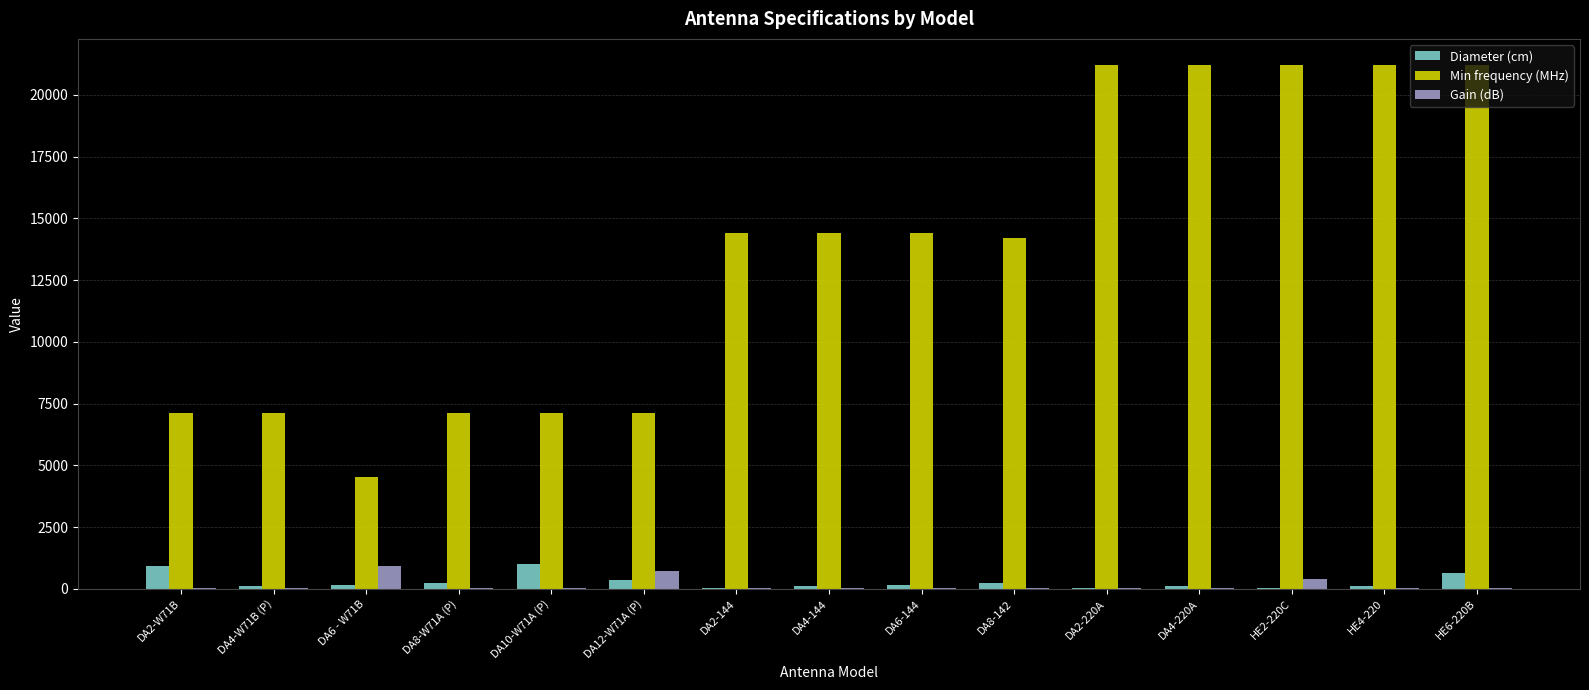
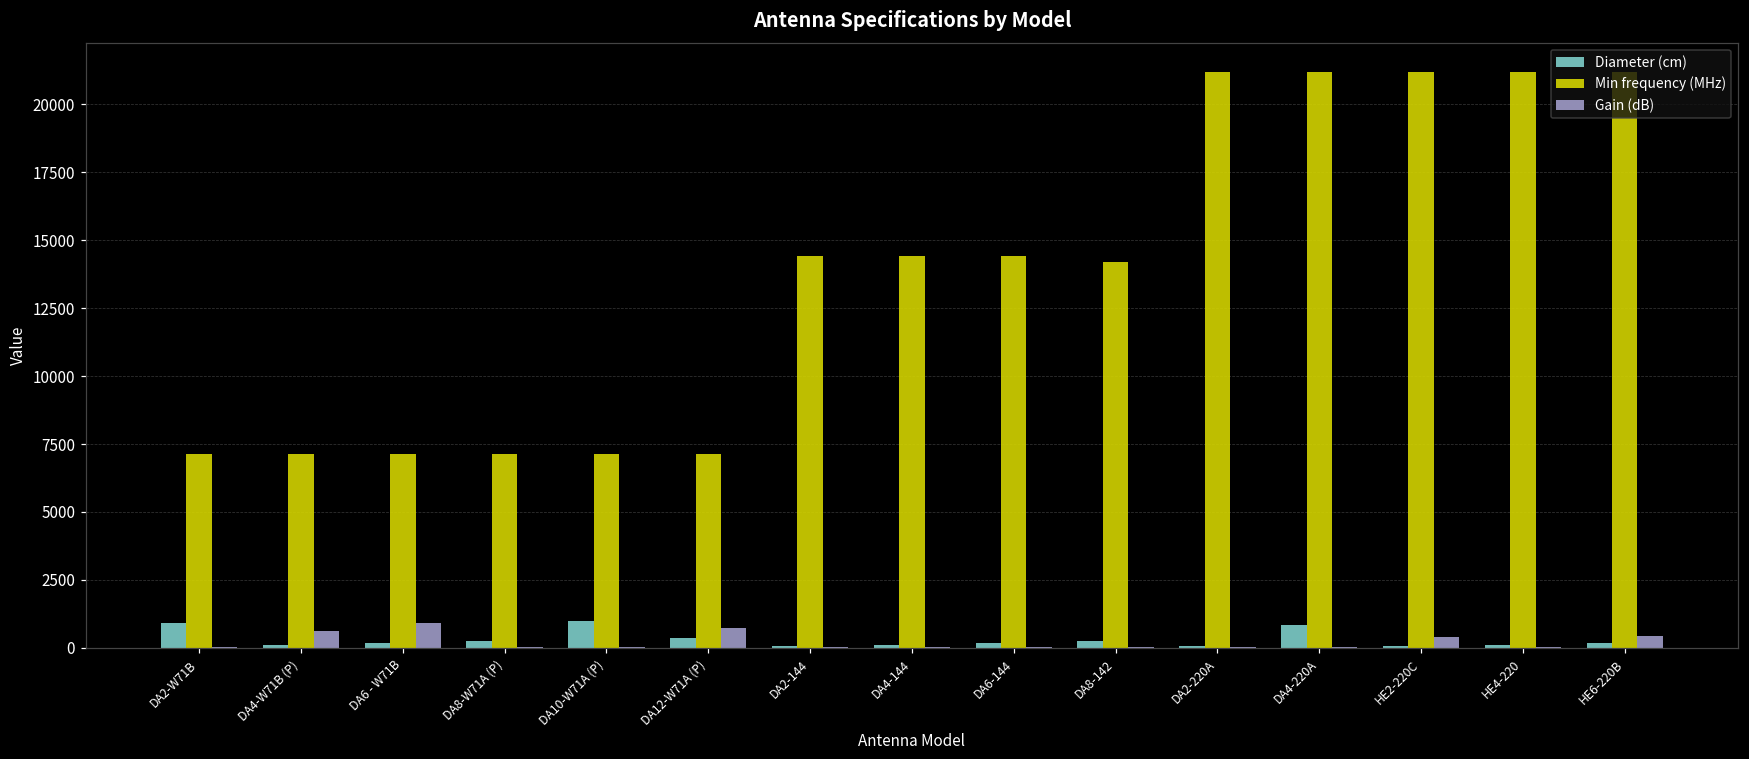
  {
    "Diameter (cm)": {
      "DA2-W71B": 900,
      "DA4-W71B (P)": 100,
      "DA6 - W71B": 200,
      "DA8-W71A (P)": 200,
      "DA10-W71A (P)": 1000,
      "DA12-W71A (P)": 400,
      "DA4-144": 100,
      "DA6-144": 200,
      "DA8-142": 200,
-     "DA4-220A": 100,
+     "DA4-220A": 800,
      "HE4-220": 100,
-     "HE6-220B": 700
+     "HE6-220B": 200
    },
    "Min frequency (MHz)": {
      "DA2-W71B": 7100,
      "DA4-W71B (P)": 7100,
-     "DA6 - W71B": 4500,
+     "DA6 - W71B": 7100,
      "DA8-W71A (P)": 7100,
      "DA10-W71A (P)": 7100,
      "DA12-W71A (P)": 7100,
      "DA2-144": 14400,
      "DA4-144": 14400,
      "DA6-144": 14400,
      "DA8-142": 14200,
      "DA2-220A": 21200,
      "DA4-220A": 21200,
      "HE2-220C": 21200,
      "HE4-220": 21200
    },
    "Gain (dB)": {
-     "DA4-W71B (P)": 0,
+     "DA4-W71B (P)": 600,
      "DA6 - W71B": 900,
      "DA12-W71A (P)": 700,
      "HE2-220C": 400,
-     "HE6-220B": 0
+     "HE6-220B": 400
    }
  }
